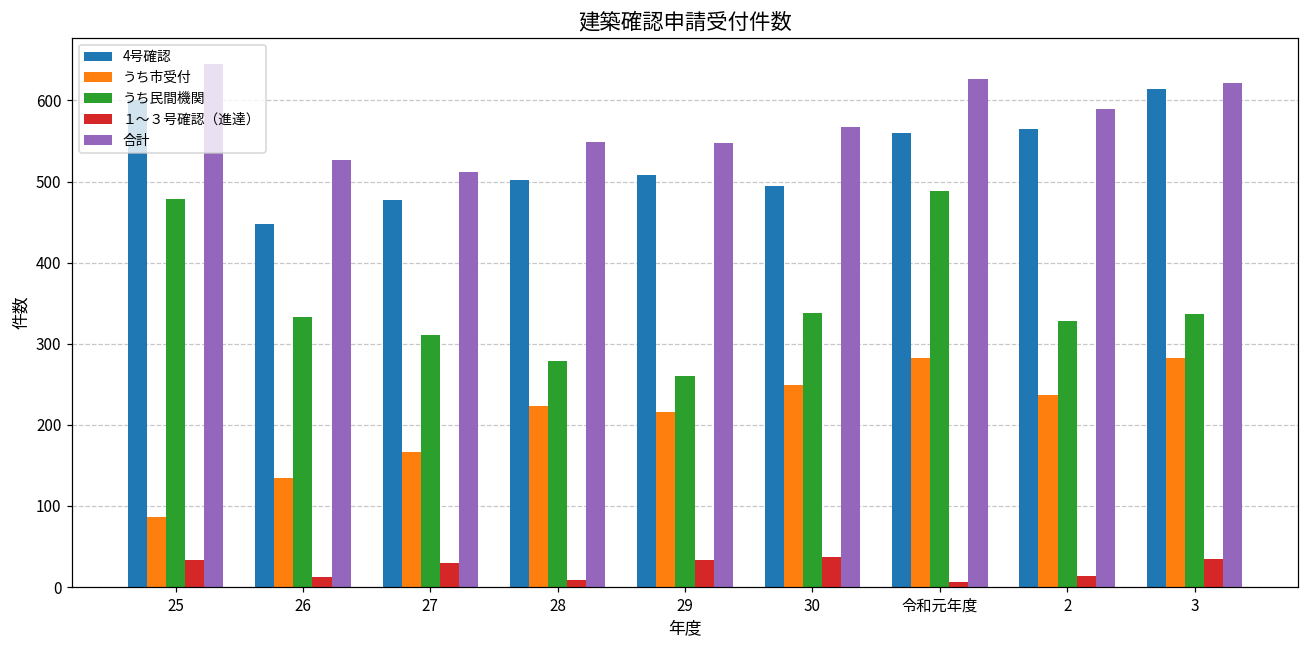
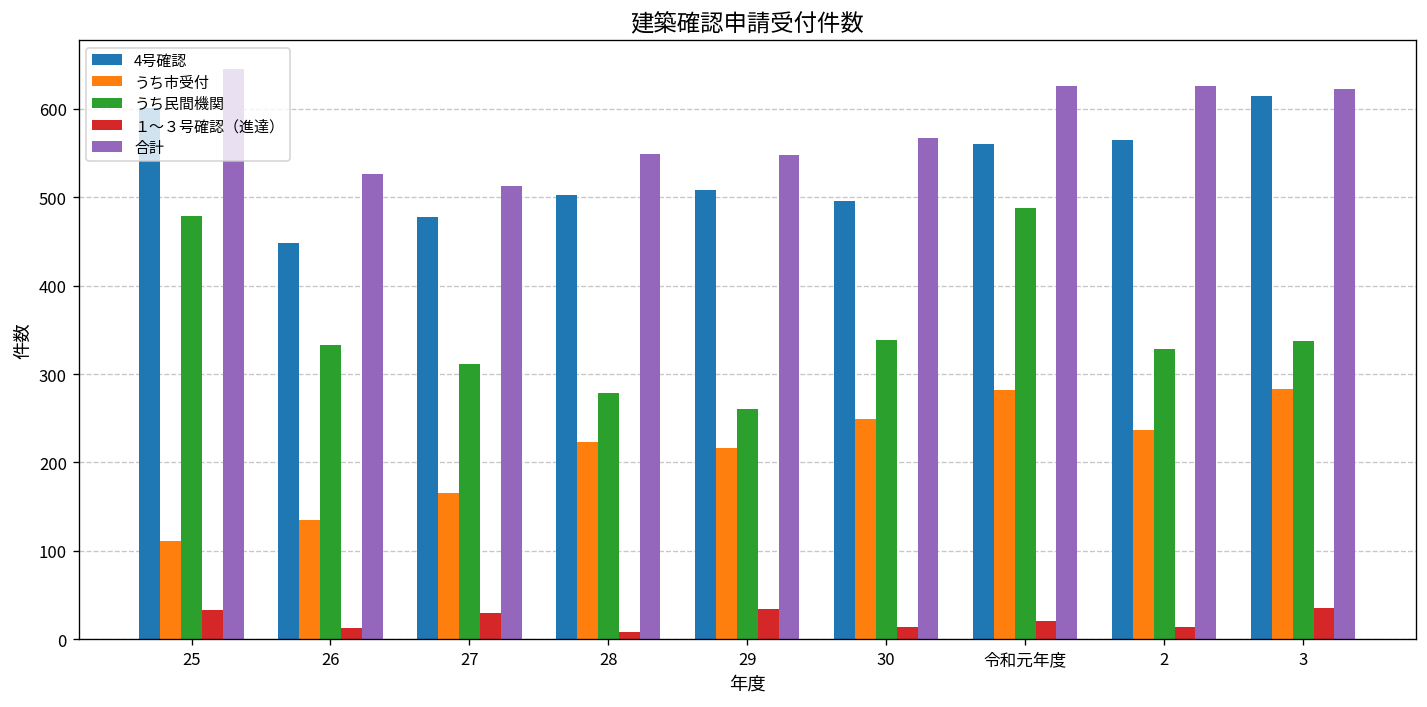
  {
    "4号確認": {
      "26": 450,
      "27": 480,
      "28": 500,
      "29": 510,
      "30": 500,
      "令和元年度": 560,
      "2": 570,
      "3": 610
    },
    "うち市受付": {
-     "25": 90,
+     "25": 110,
      "26": 140,
      "27": 170,
      "28": 220,
      "29": 220,
      "30": 250,
      "令和元年度": 280,
      "2": 240,
      "3": 280
    },
    "うち民間機関": {
      "25": 480,
      "26": 330,
      "27": 310,
      "28": 280,
      "29": 260,
      "30": 340,
      "令和元年度": 490,
      "2": 330,
      "3": 340
    },
    "１～３号確認（進達）": {
      "25": 30,
      "26": 10,
      "27": 30,
      "28": 10,
      "29": 30,
-     "30": 40,
-     "令和元年度": 10,
+     "30": 10,
+     "令和元年度": 20,
      "2": 10,
      "3": 40
    },
    "合計": {
      "26": 530,
      "27": 510,
      "28": 550,
      "29": 550,
      "30": 570,
      "令和元年度": 630,
-     "2": 590,
+     "2": 630,
      "3": 620
    }
  }
